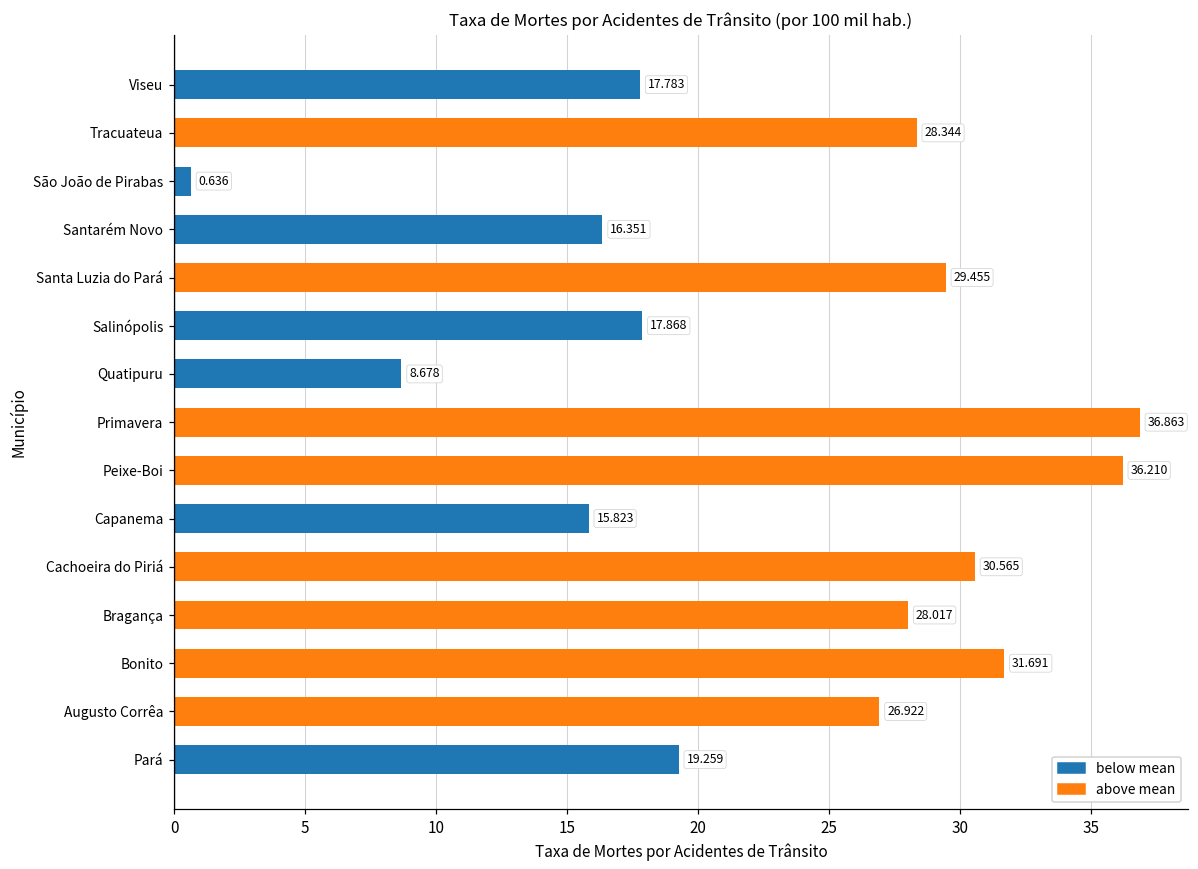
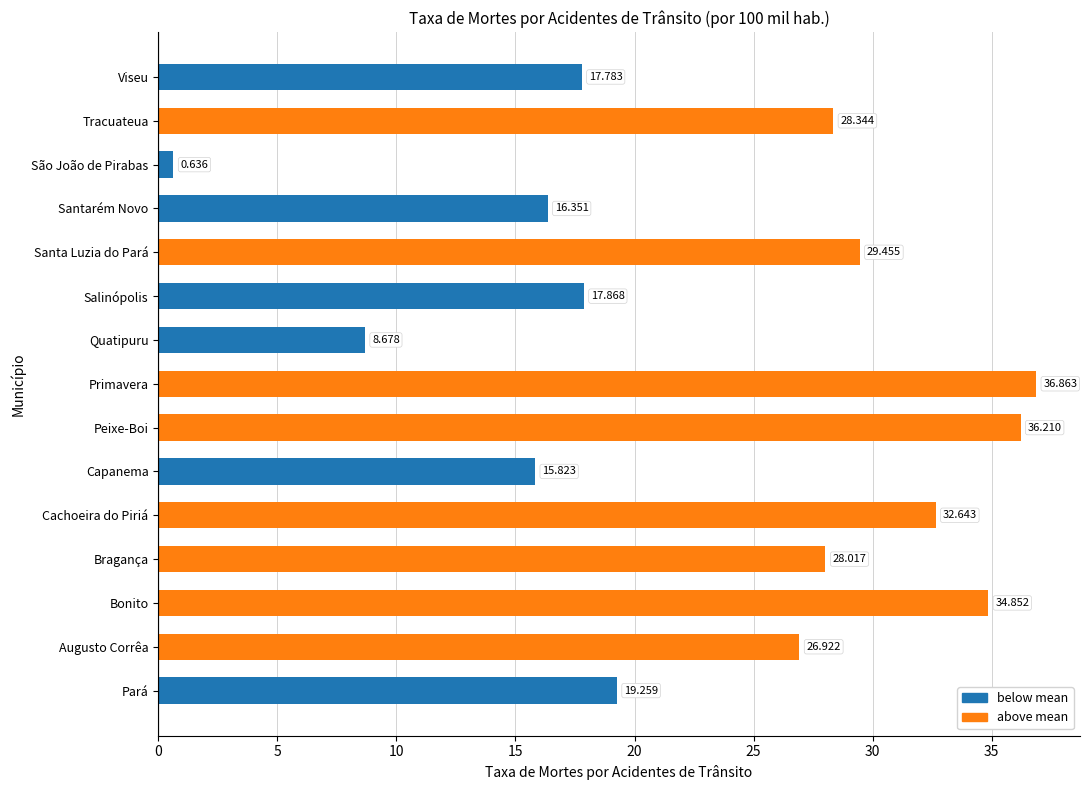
  {
-   "Cachoeira do Piriá": 30.565,
-   "Bonito": 31.691
+   "Cachoeira do Piriá": 32.643,
+   "Bonito": 34.852
  }
